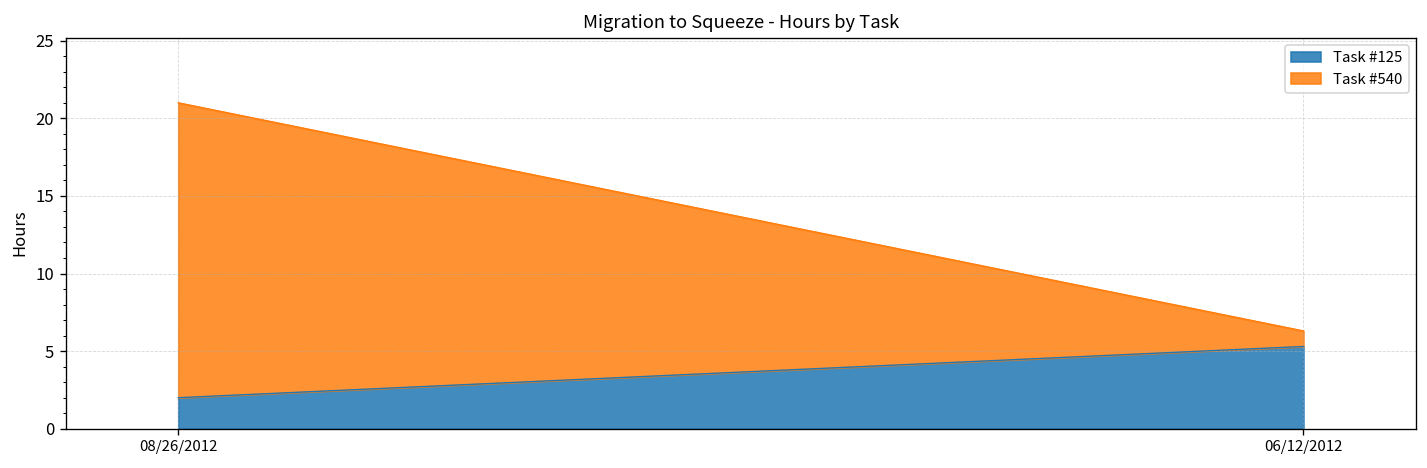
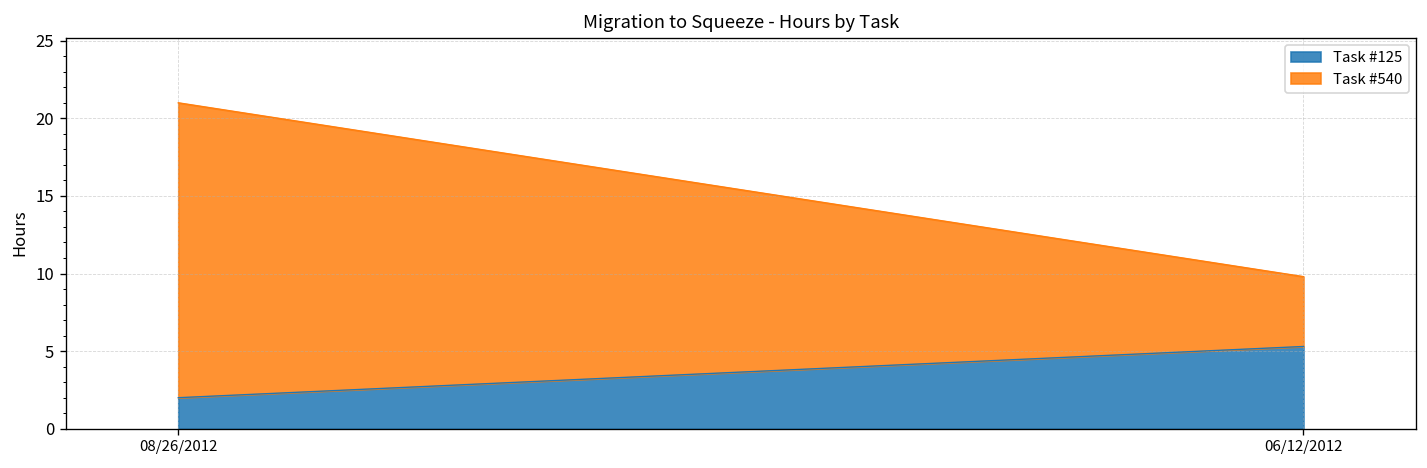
  {
    "Task #125": {
      "08/26/2012": 2.0,
      "06/12/2012": 5.3
    },
    "Task #540": {
      "08/26/2012": 19.0,
-     "06/12/2012": 1.0
+     "06/12/2012": 4.5
    }
  }
